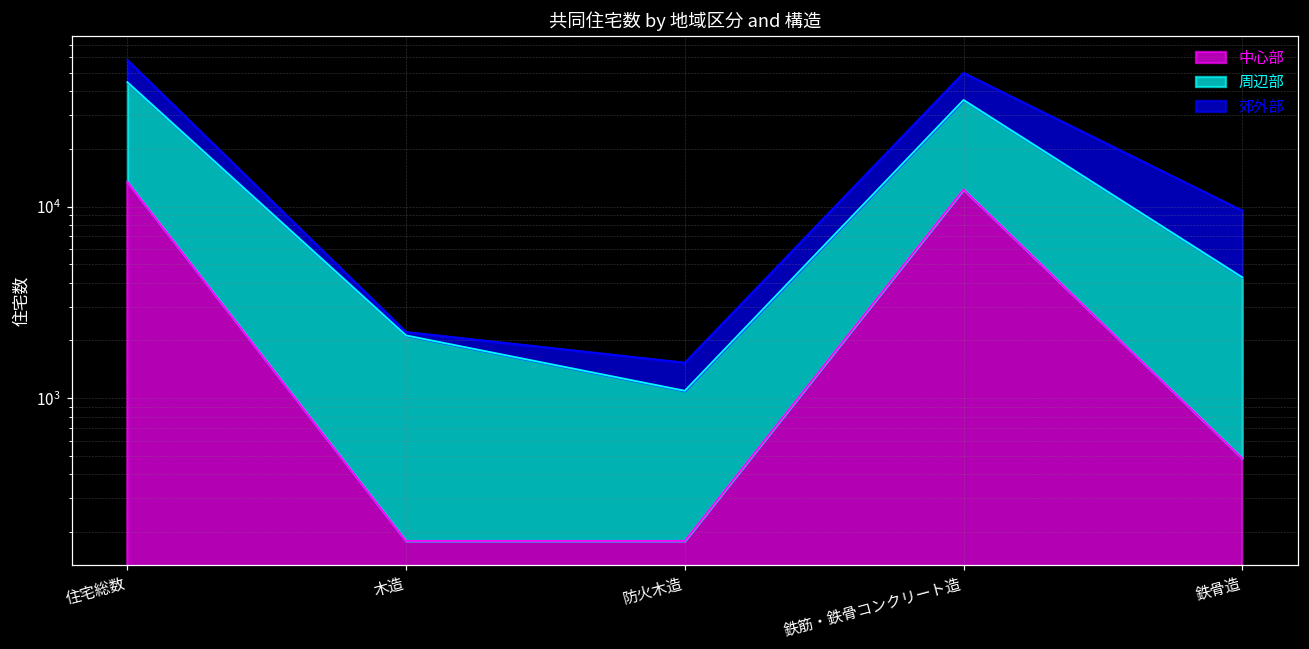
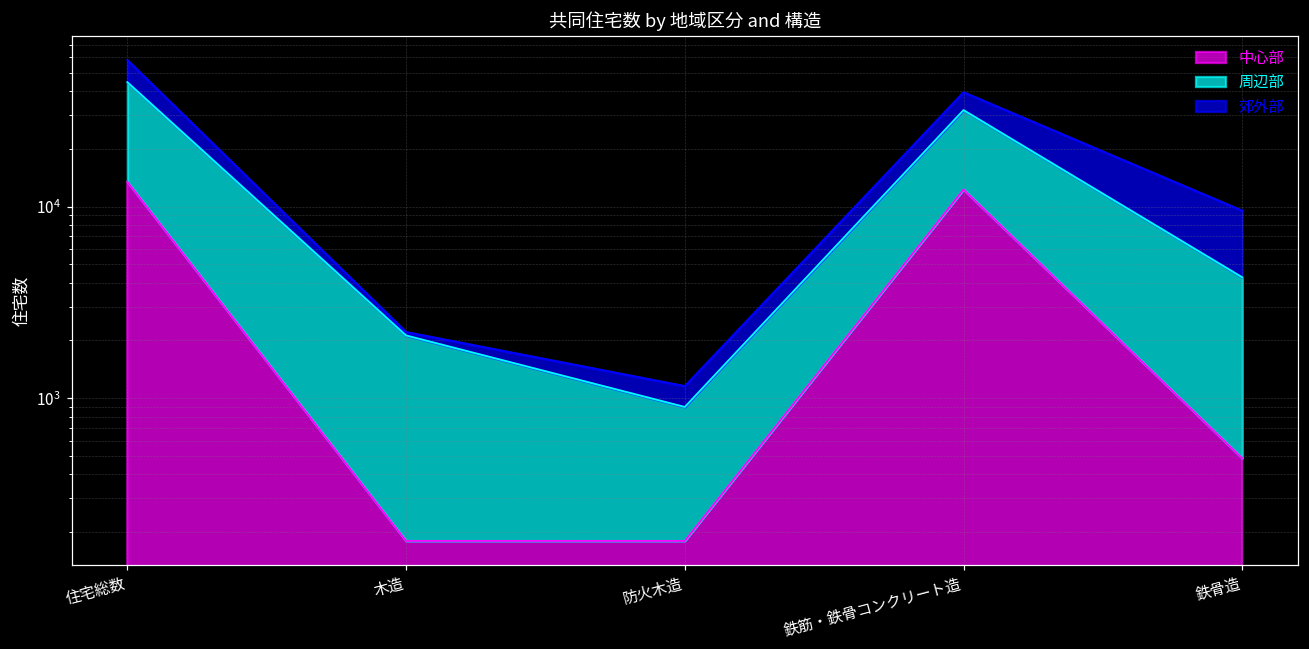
  {
    "中心部": {
      "住宅総数": 13000,
      "木造": 180,
      "防火木造": 180,
      "鉄筋・鉄骨コンクリート造": 12000,
      "鉄骨造": 490
    },
    "周辺部": {
      "住宅総数": 31000,
      "木造": 1900,
-     "防火木造": 900,
-     "鉄筋・鉄骨コンクリート造": 24000,
+     "防火木造": 720,
+     "鉄筋・鉄骨コンクリート造": 20000,
      "鉄骨造": 3800
    },
    "郊外部": {
      "住宅総数": 14000,
      "木造": 90,
-     "防火木造": 440,
-     "鉄筋・鉄骨コンクリート造": 14000,
+     "防火木造": 260,
+     "鉄筋・鉄骨コンクリート造": 8000,
      "鉄骨造": 5300
    }
  }
